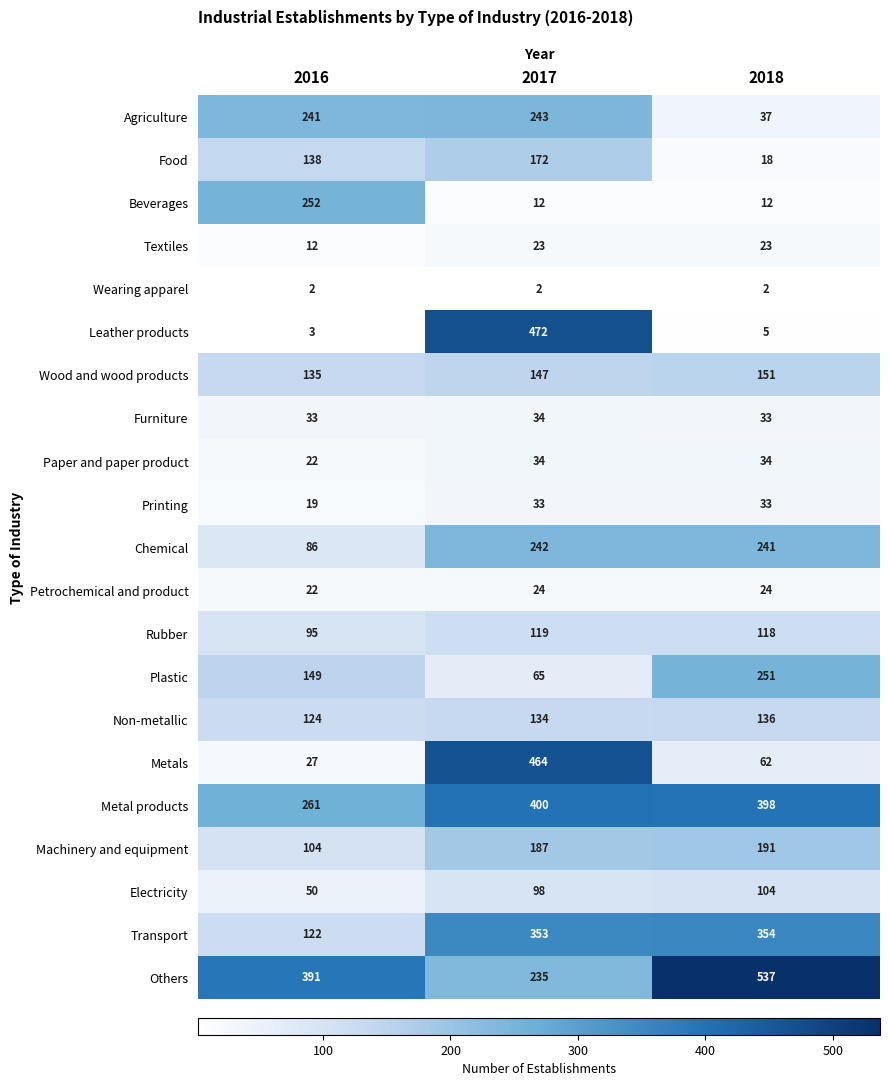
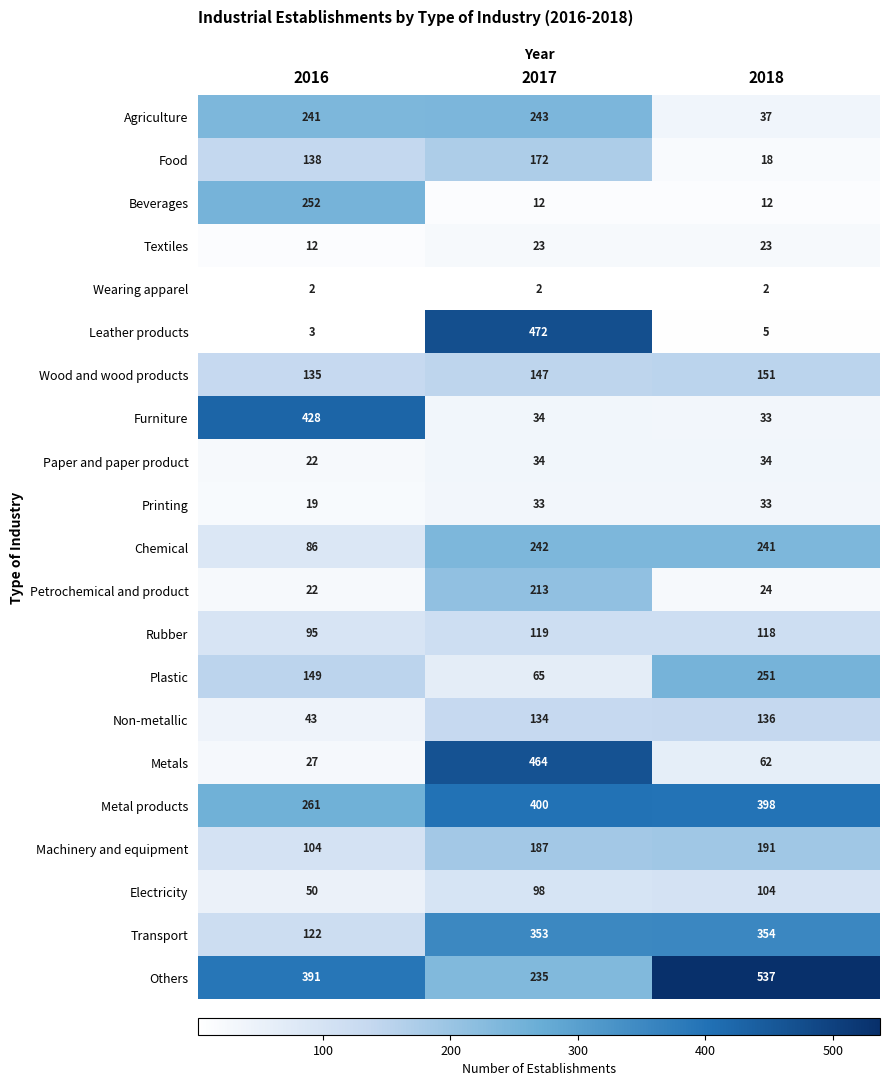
  {
    "Agriculture": {
      "2016": 241,
      "2017": 243,
      "2018": 37
    },
    "Food": {
      "2016": 138,
      "2017": 172,
      "2018": 18
    },
    "Beverages": {
      "2016": 252,
      "2017": 12,
      "2018": 12
    },
    "Textiles": {
      "2016": 12,
      "2017": 23,
      "2018": 23
    },
    "Wearing apparel": {
      "2016": 2,
      "2017": 2,
      "2018": 2
    },
    "Leather products": {
      "2016": 3,
      "2017": 472,
      "2018": 5
    },
    "Wood and wood products": {
      "2016": 135,
      "2017": 147,
      "2018": 151
    },
    "Furniture": {
-     "2016": 33,
+     "2016": 428,
      "2017": 34,
      "2018": 33
    },
    "Paper and paper product": {
      "2016": 22,
      "2017": 34,
      "2018": 34
    },
    "Printing": {
      "2016": 19,
      "2017": 33,
      "2018": 33
    },
    "Chemical": {
      "2016": 86,
      "2017": 242,
      "2018": 241
    },
    "Petrochemical and product": {
      "2016": 22,
-     "2017": 24,
+     "2017": 213,
      "2018": 24
    },
    "Rubber": {
      "2016": 95,
      "2017": 119,
      "2018": 118
    },
    "Plastic": {
      "2016": 149,
      "2017": 65,
      "2018": 251
    },
    "Non-metallic": {
-     "2016": 124,
+     "2016": 43,
      "2017": 134,
      "2018": 136
    },
    "Metals": {
      "2016": 27,
      "2017": 464,
      "2018": 62
    },
    "Metal products": {
      "2016": 261,
      "2017": 400,
      "2018": 398
    },
    "Machinery and equipment": {
      "2016": 104,
      "2017": 187,
      "2018": 191
    },
    "Electricity": {
      "2016": 50,
      "2017": 98,
      "2018": 104
    },
    "Transport": {
      "2016": 122,
      "2017": 353,
      "2018": 354
    },
    "Others": {
      "2016": 391,
      "2017": 235,
      "2018": 537
    }
  }
